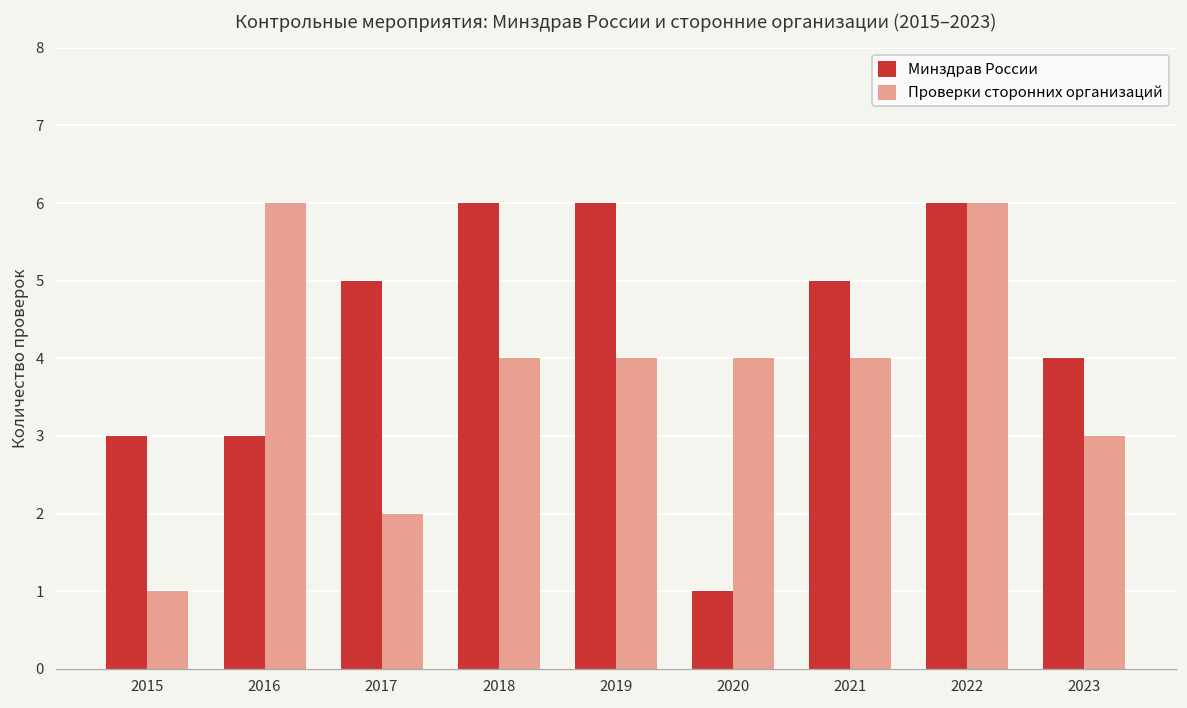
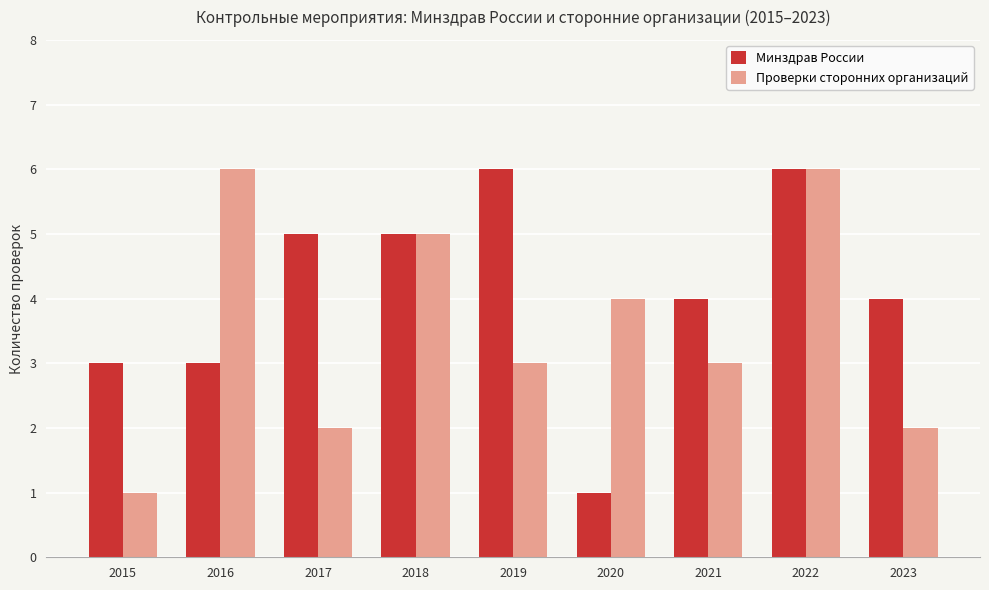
  {
    "Минздрав России": {
      "2015": 3,
      "2016": 3,
      "2017": 5,
-     "2018": 6,
+     "2018": 5,
      "2019": 6,
      "2020": 1,
-     "2021": 5,
+     "2021": 4,
      "2022": 6,
      "2023": 4
    },
    "Проверки сторонних организаций": {
      "2015": 1,
      "2016": 6,
      "2017": 2,
-     "2018": 4,
-     "2019": 4,
+     "2018": 5,
+     "2019": 3,
      "2020": 4,
-     "2021": 4,
+     "2021": 3,
      "2022": 6,
-     "2023": 3
+     "2023": 2
    }
  }
